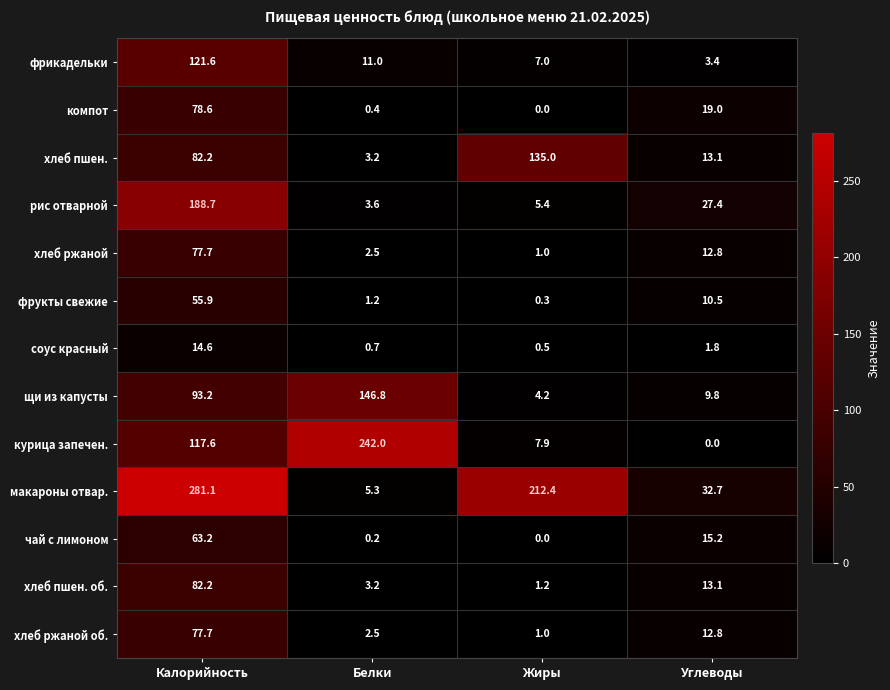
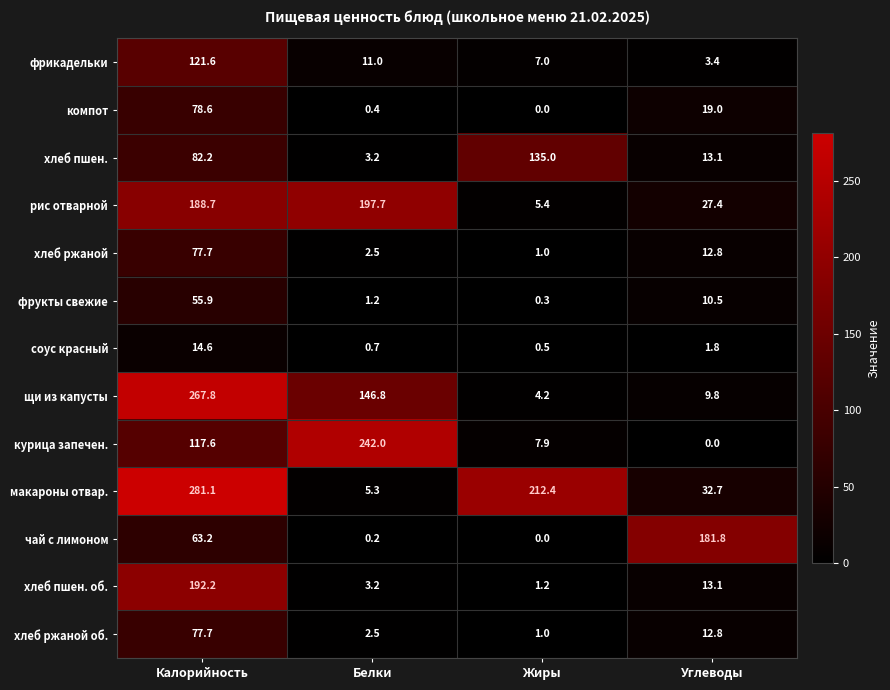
  {
    "фрикадельки": {
      "Калорийность": 121.6,
      "Белки": 11.0,
      "Жиры": 7.0,
      "Углеводы": 3.4
    },
    "компот": {
      "Калорийность": 78.6,
      "Белки": 0.4,
      "Жиры": 0.0,
      "Углеводы": 19.0
    },
    "хлеб пшен.": {
      "Калорийность": 82.2,
      "Белки": 3.2,
      "Жиры": 135.0,
      "Углеводы": 13.1
    },
    "рис отварной": {
      "Калорийность": 188.7,
-     "Белки": 3.6,
+     "Белки": 197.7,
      "Жиры": 5.4,
      "Углеводы": 27.4
    },
    "хлеб ржаной": {
      "Калорийность": 77.7,
      "Белки": 2.5,
      "Жиры": 1.0,
      "Углеводы": 12.8
    },
    "фрукты свежие": {
      "Калорийность": 55.9,
      "Белки": 1.2,
      "Жиры": 0.3,
      "Углеводы": 10.5
    },
    "соус красный": {
      "Калорийность": 14.6,
      "Белки": 0.7,
      "Жиры": 0.5,
      "Углеводы": 1.8
    },
    "щи из капусты": {
-     "Калорийность": 93.2,
+     "Калорийность": 267.8,
      "Белки": 146.8,
      "Жиры": 4.2,
      "Углеводы": 9.8
    },
    "курица запечен.": {
      "Калорийность": 117.6,
      "Белки": 242.0,
      "Жиры": 7.9,
      "Углеводы": 0.0
    },
    "макароны отвар.": {
      "Калорийность": 281.1,
      "Белки": 5.3,
      "Жиры": 212.4,
      "Углеводы": 32.7
    },
    "чай с лимоном": {
      "Калорийность": 63.2,
      "Белки": 0.2,
      "Жиры": 0.0,
-     "Углеводы": 15.2
+     "Углеводы": 181.8
    },
    "хлеб пшен. об.": {
-     "Калорийность": 82.2,
+     "Калорийность": 192.2,
      "Белки": 3.2,
      "Жиры": 1.2,
      "Углеводы": 13.1
    },
    "хлеб ржаной об.": {
      "Калорийность": 77.7,
      "Белки": 2.5,
      "Жиры": 1.0,
      "Углеводы": 12.8
    }
  }
